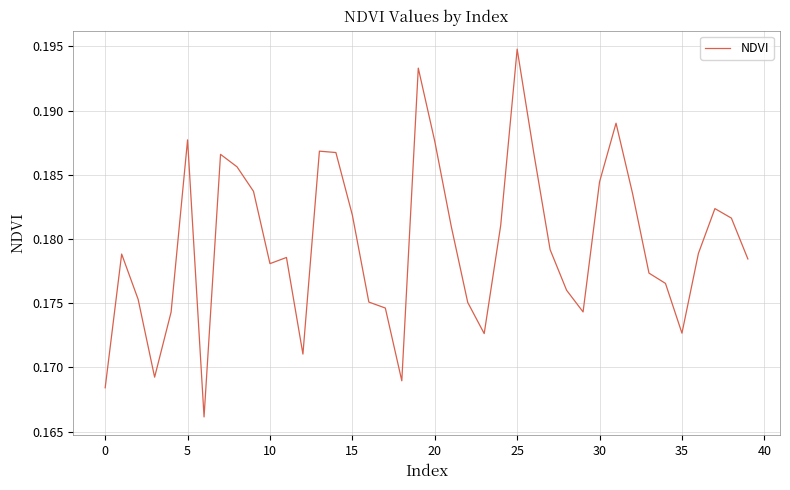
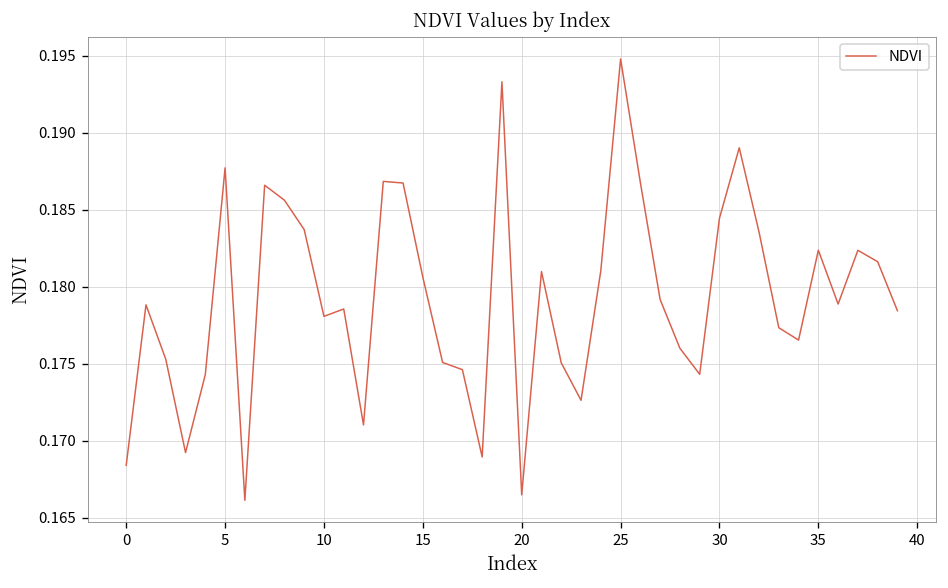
  {
    "0": 0.1684,
    "5": 0.1877,
    "10": 0.1781,
-   "15": 0.1819,
-   "20": 0.1876,
+   "15": 0.1806,
+   "20": 0.1665,
    "25": 0.1948,
    "30": 0.1844,
-   "35": 0.1727
+   "35": 0.1824
  }
